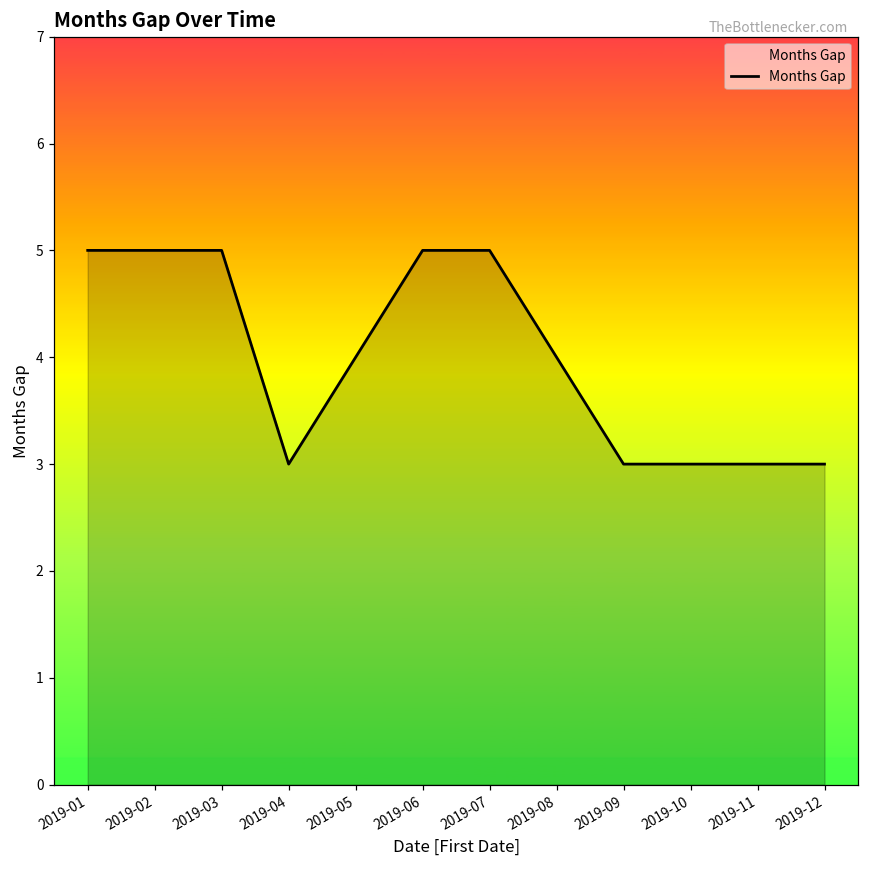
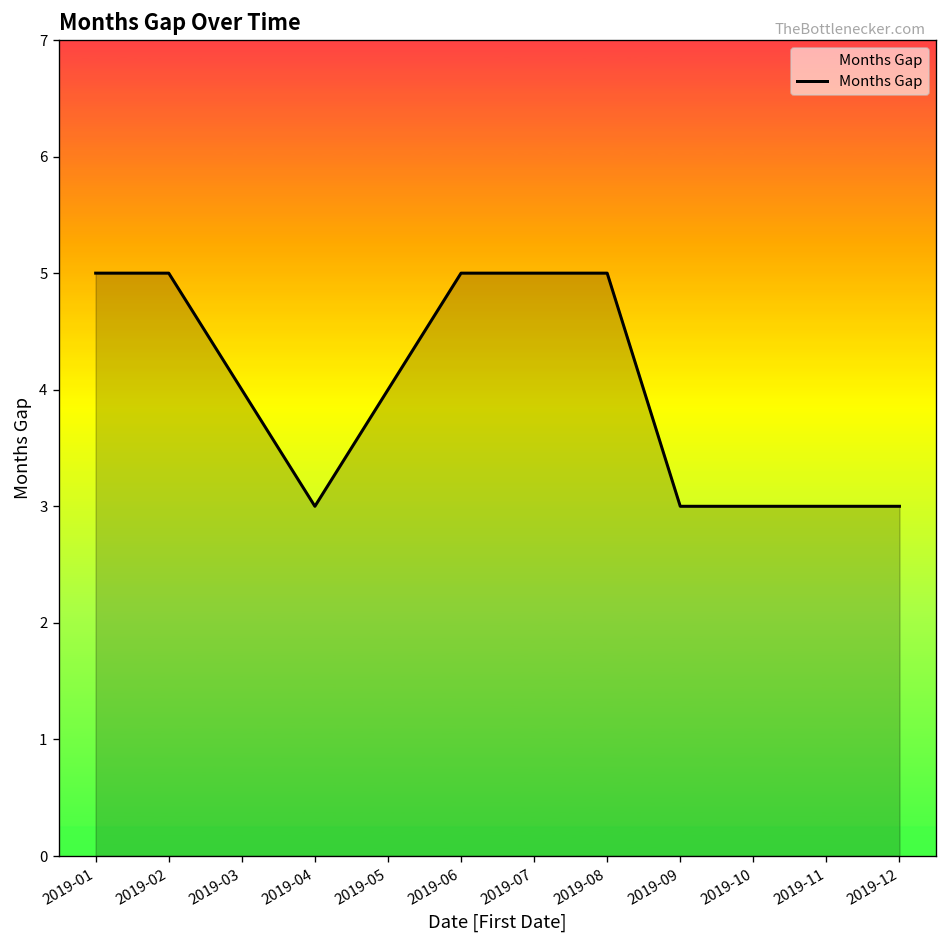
  {
    "2019-01": 5,
    "2019-02": 5,
-   "2019-03": 5,
+   "2019-03": 4,
    "2019-04": 3,
    "2019-05": 4,
    "2019-06": 5,
    "2019-07": 5,
-   "2019-08": 4,
+   "2019-08": 5,
    "2019-09": 3,
    "2019-10": 3,
    "2019-11": 3,
    "2019-12": 3
  }
